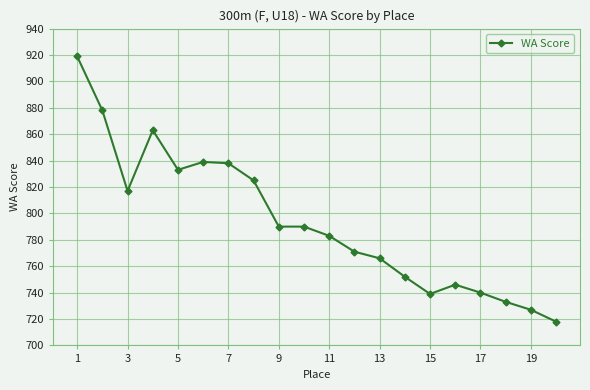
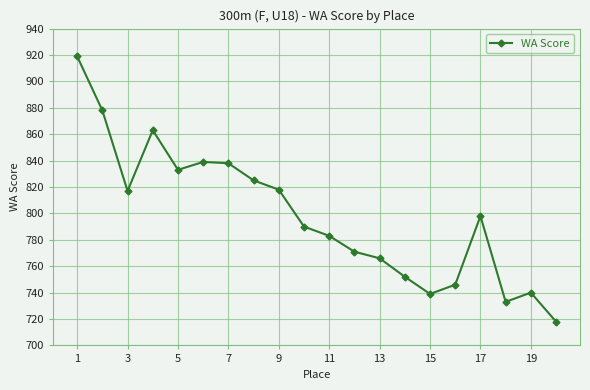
  {
    "1": 919,
    "3": 817,
    "5": 833,
    "7": 838,
-   "9": 790,
+   "9": 818,
    "11": 783,
    "13": 766,
    "15": 739,
-   "17": 740,
-   "19": 727
+   "17": 798,
+   "19": 740
  }
